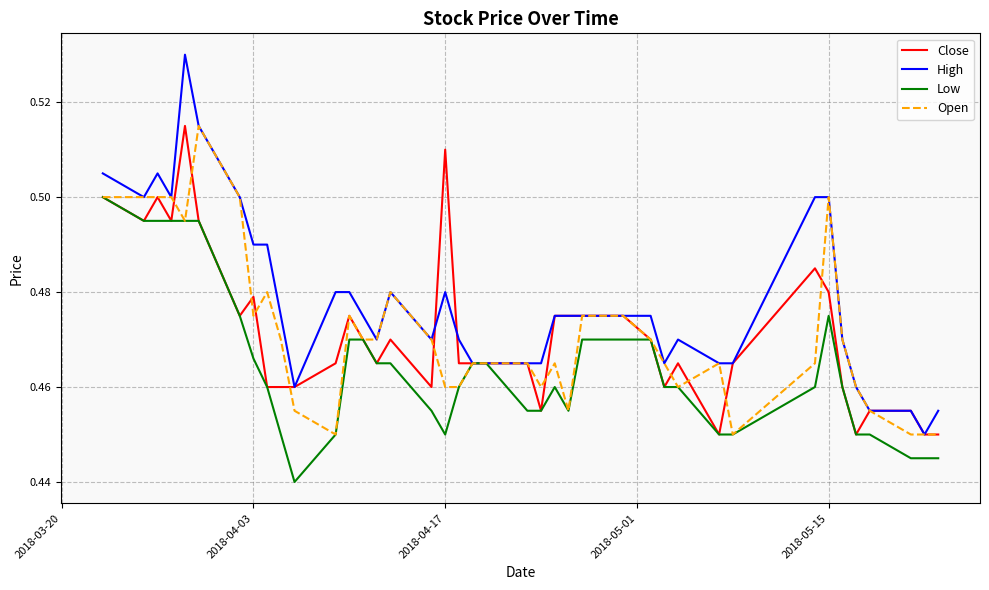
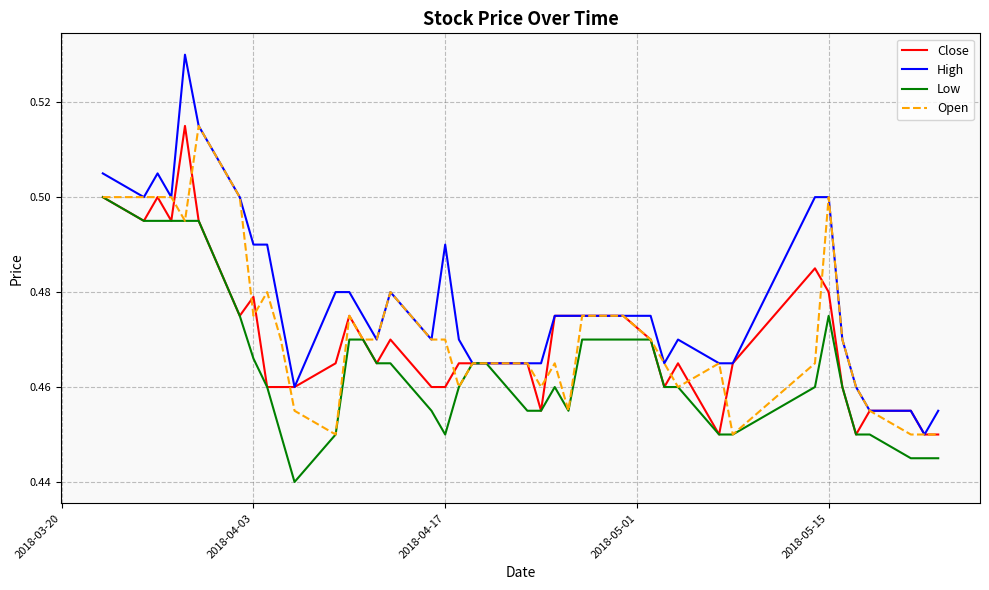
  {
    "Close": {
      "2018-04-03": 0.479,
-     "2018-04-17": 0.51,
+     "2018-04-17": 0.46,
      "2018-05-15": 0.48
    },
    "High": {
      "2018-04-03": 0.49,
-     "2018-04-17": 0.48
+     "2018-04-17": 0.49
    },
    "Low": {
      "2018-04-03": 0.466,
      "2018-04-17": 0.45,
      "2018-05-15": 0.475
    },
    "Open": {
      "2018-04-03": 0.475,
-     "2018-04-17": 0.46
+     "2018-04-17": 0.47
    }
  }
